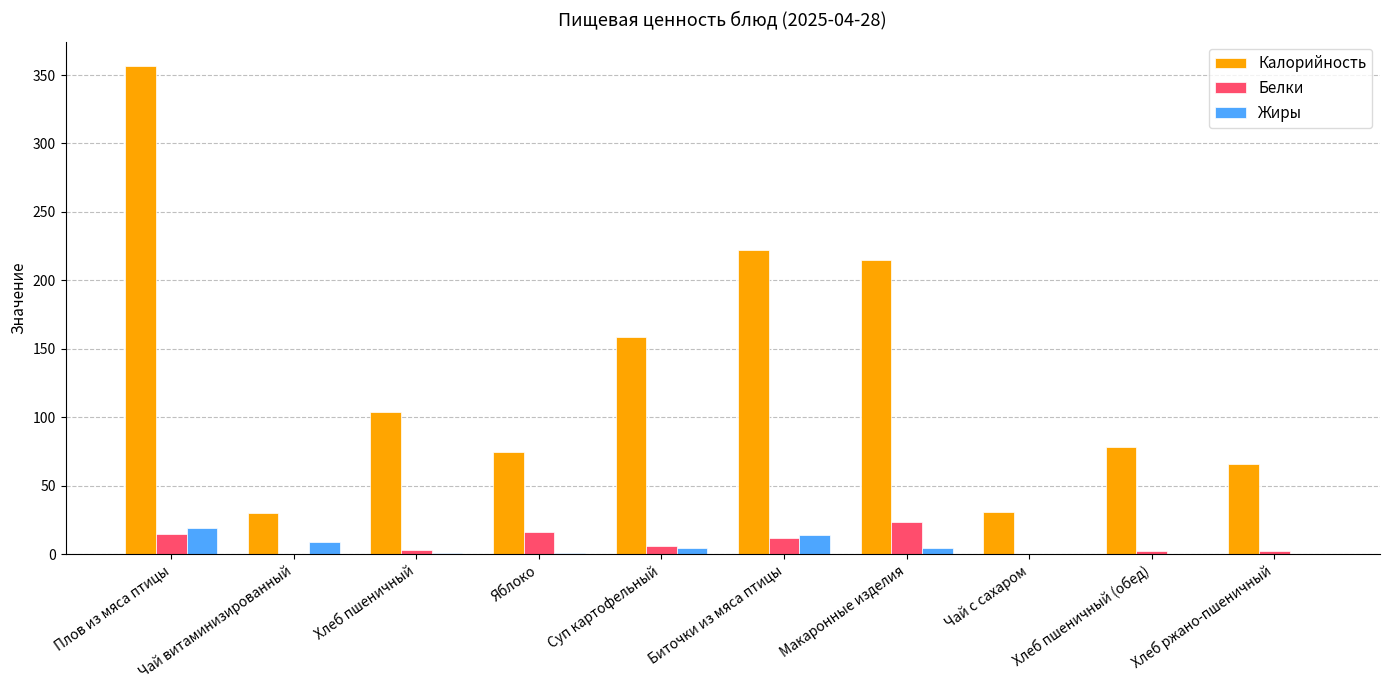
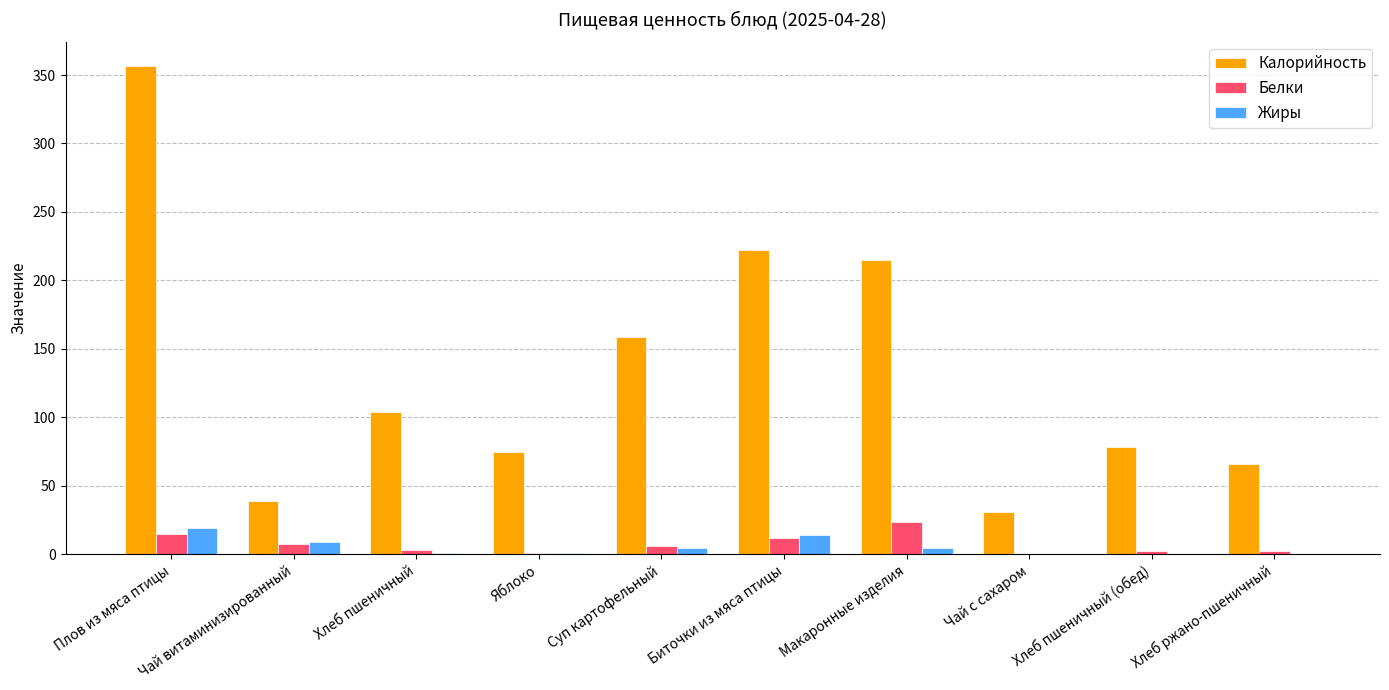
  {
    "Калорийность": {
      "Плов из мяса птицы": 357,
-     "Чай витаминизированный": 30,
+     "Чай витаминизированный": 39,
      "Хлеб пшеничный": 104,
      "Яблоко": 75,
      "Суп картофельный": 159,
      "Биточки из мяса птицы": 222,
      "Макаронные изделия": 214,
      "Чай с сахаром": 31,
      "Хлеб пшеничный (обед)": 78,
      "Хлеб ржано-пшеничный": 66
    },
    "Белки": {
      "Плов из мяса птицы": 14,
-     "Чай витаминизированный": 0,
+     "Чай витаминизированный": 7,
      "Хлеб пшеничный": 3,
-     "Яблоко": 16,
+     "Яблоко": 0,
      "Суп картофельный": 6,
      "Биточки из мяса птицы": 12,
      "Макаронные изделия": 24,
      "Чай с сахаром": 0,
      "Хлеб пшеничный (обед)": 2,
      "Хлеб ржано-пшеничный": 2
    },
    "Жиры": {
      "Плов из мяса птицы": 19,
      "Чай витаминизированный": 9,
      "Суп картофельный": 5,
      "Биточки из мяса птицы": 14,
      "Макаронные изделия": 5,
      "Чай с сахаром": 0
    }
  }
